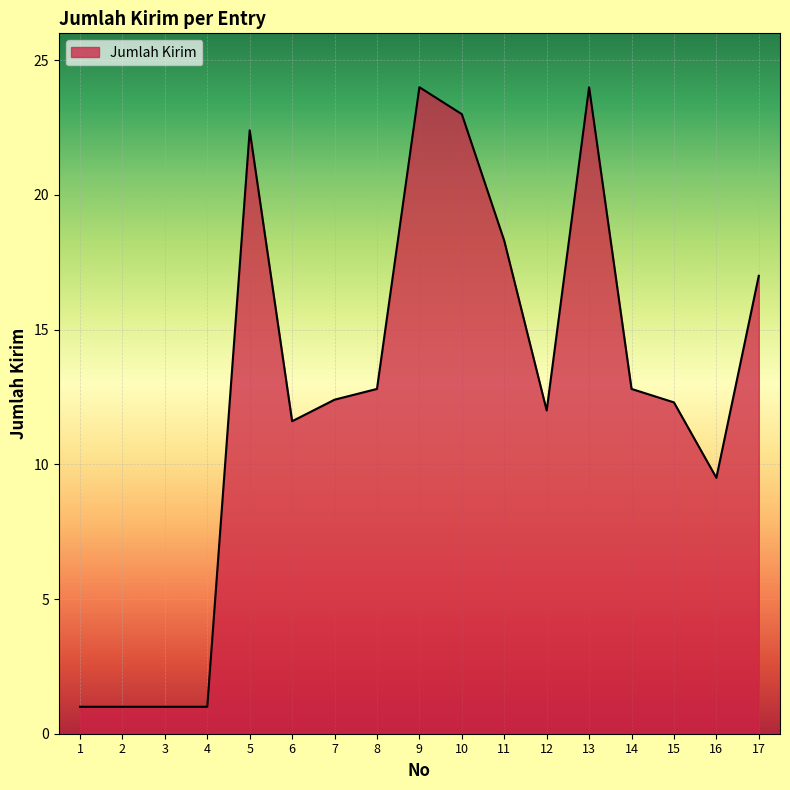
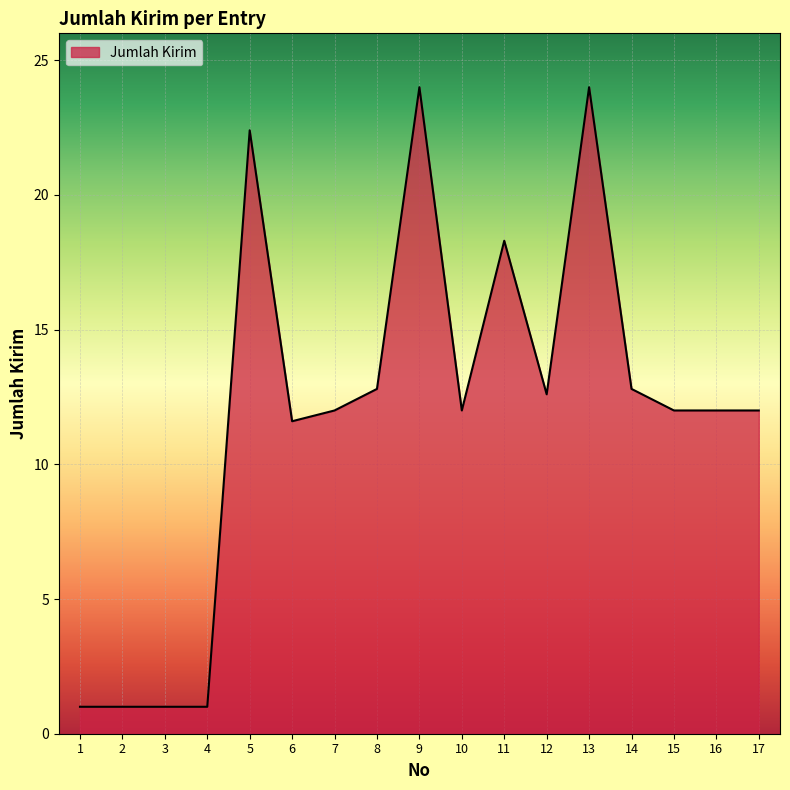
  {
    "1": 1.0,
    "2": 1.0,
    "3": 1.0,
    "4": 1.0,
    "5": 22.4,
    "6": 11.6,
-   "7": 12.4,
+   "7": 12.0,
    "8": 12.8,
    "9": 24.0,
-   "10": 23,
+   "10": 12,
    "11": 18.3,
-   "12": 12.0,
+   "12": 12.6,
    "13": 24.0,
    "14": 12.8,
-   "15": 12.3,
-   "16": 9.5,
-   "17": 17
+   "15": 12.0,
+   "16": 12.0,
+   "17": 12
  }
